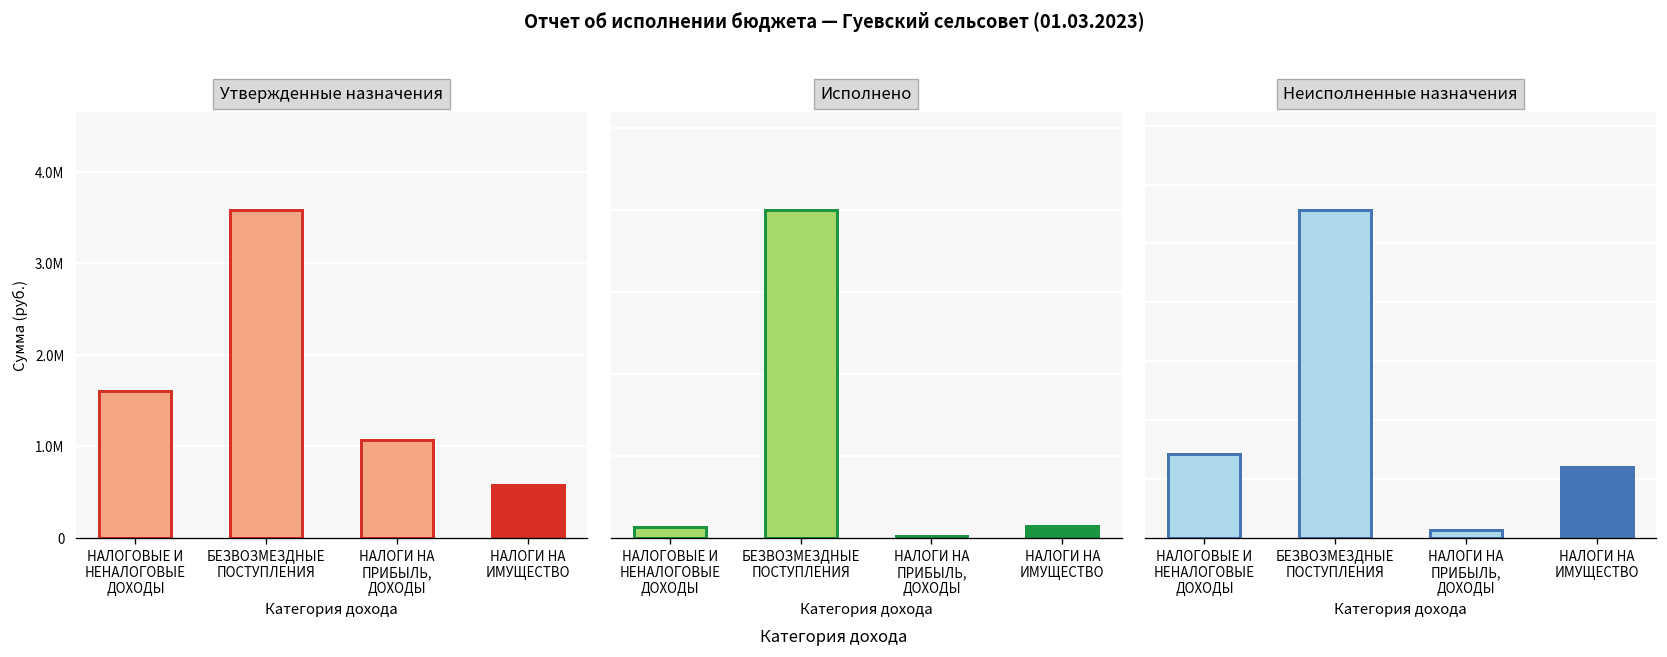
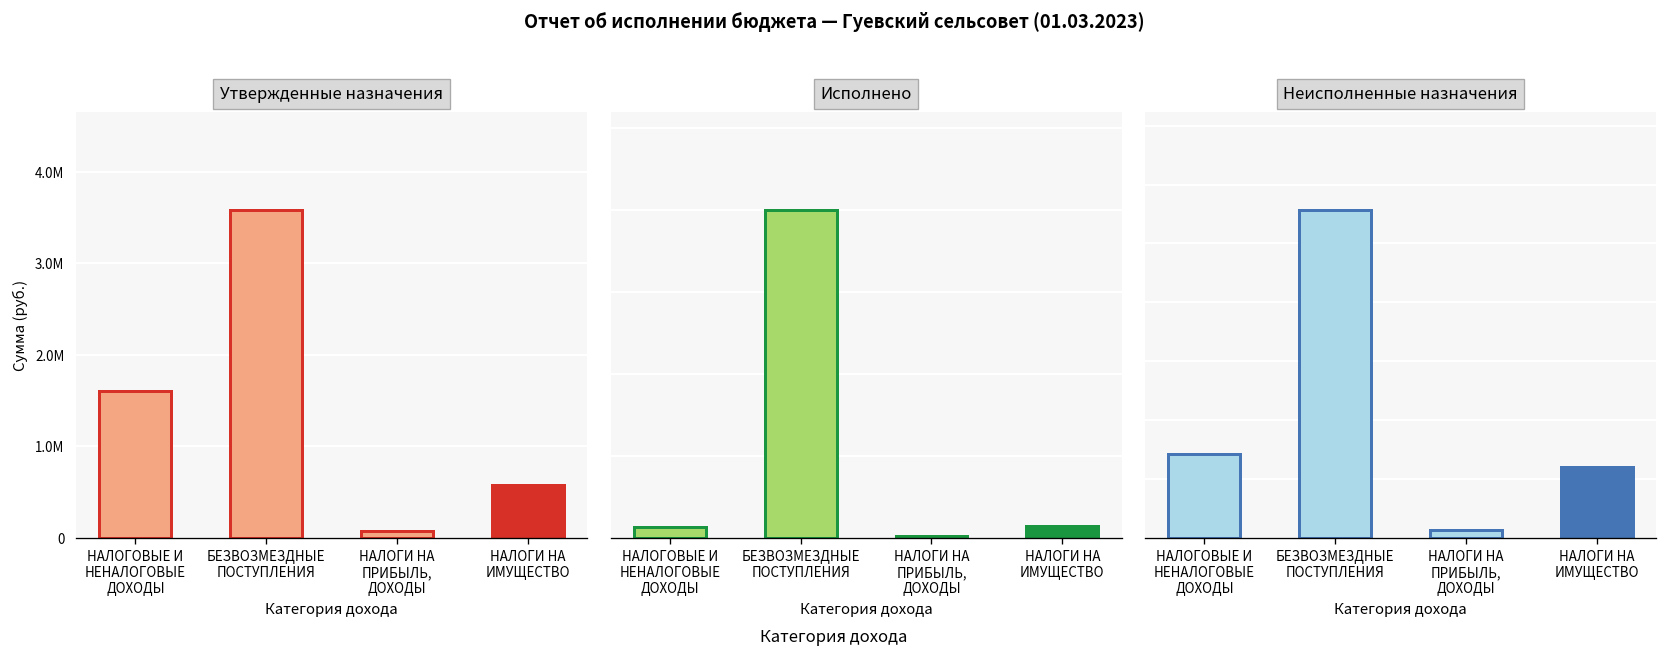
  {
    "Утвержденные назначения": {
      "НАЛОГОВЫЕ И НЕНАЛОГОВЫЕ ДОХОДЫ": 1600000,
      "БЕЗВОЗМЕЗДНЫЕ ПОСТУПЛЕНИЯ": 3600000,
-     "НАЛОГИ НА ПРИБЫЛЬ, ДОХОДЫ": 1100000,
+     "НАЛОГИ НА ПРИБЫЛЬ, ДОХОДЫ": 100000,
      "НАЛОГИ НА ИМУЩЕСТВО": 600000
    }
  }
